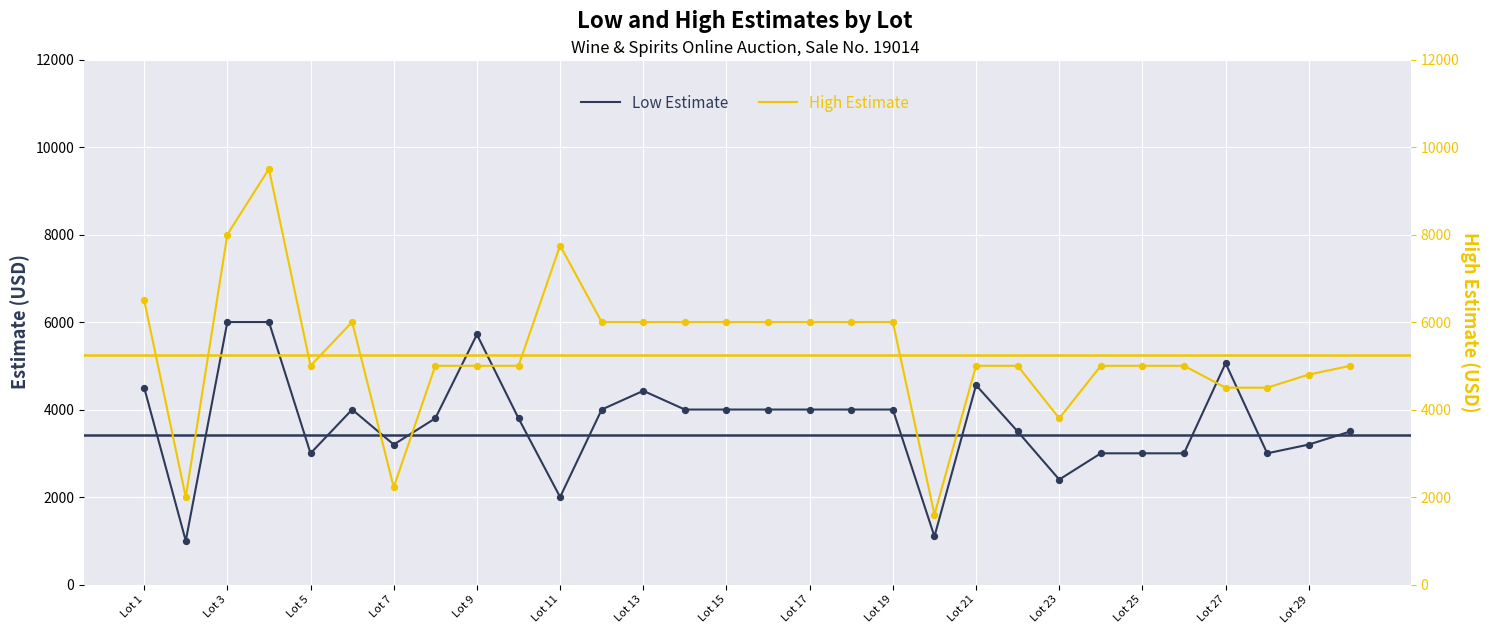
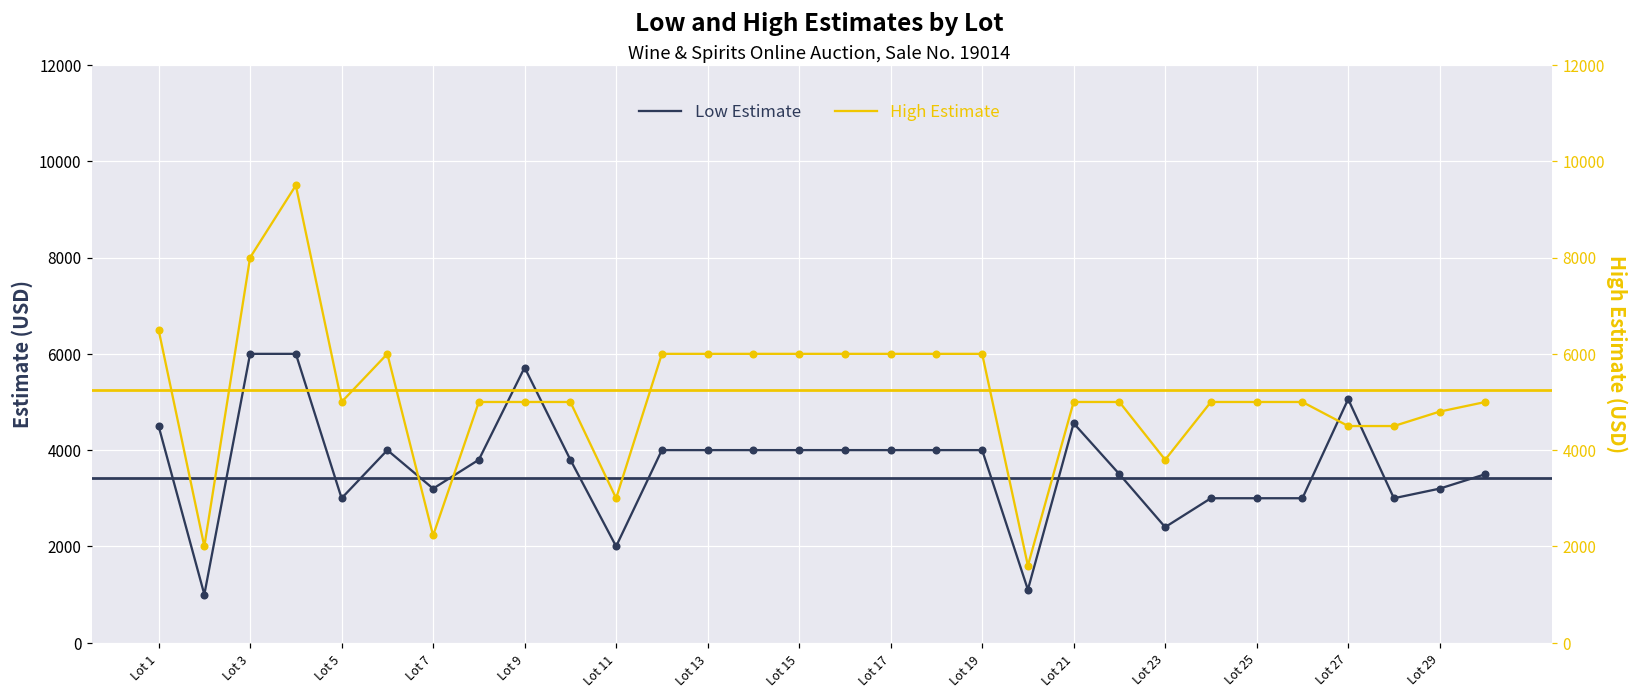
  {
    "Low Estimate": {
      "Lot 1": 4500,
      "Lot 3": 6000,
      "Lot 5": 3000,
      "Lot 7": 3200,
      "Lot 9": 5700,
      "Lot 11": 2000,
-     "Lot 13": 4400,
+     "Lot 13": 4000,
      "Lot 15": 4000,
      "Lot 17": 4000,
      "Lot 19": 4000,
      "Lot 21": 4600,
      "Lot 23": 2400,
      "Lot 25": 3000,
      "Lot 27": 5100,
      "Lot 29": 3200
    },
    "High Estimate": {
      "Lot 1": 6500,
      "Lot 3": 8000,
      "Lot 5": 5000,
      "Lot 7": 2200,
      "Lot 9": 5000,
-     "Lot 11": 7700,
+     "Lot 11": 3000,
      "Lot 13": 6000,
      "Lot 15": 6000,
      "Lot 17": 6000,
      "Lot 19": 6000,
      "Lot 21": 5000,
      "Lot 23": 3800,
      "Lot 25": 5000,
      "Lot 27": 4500,
      "Lot 29": 4800
    }
  }
